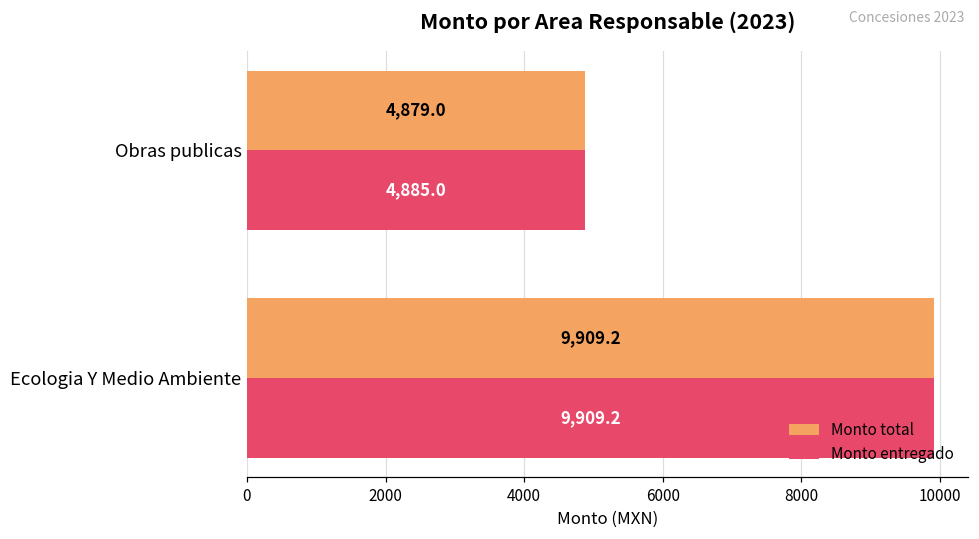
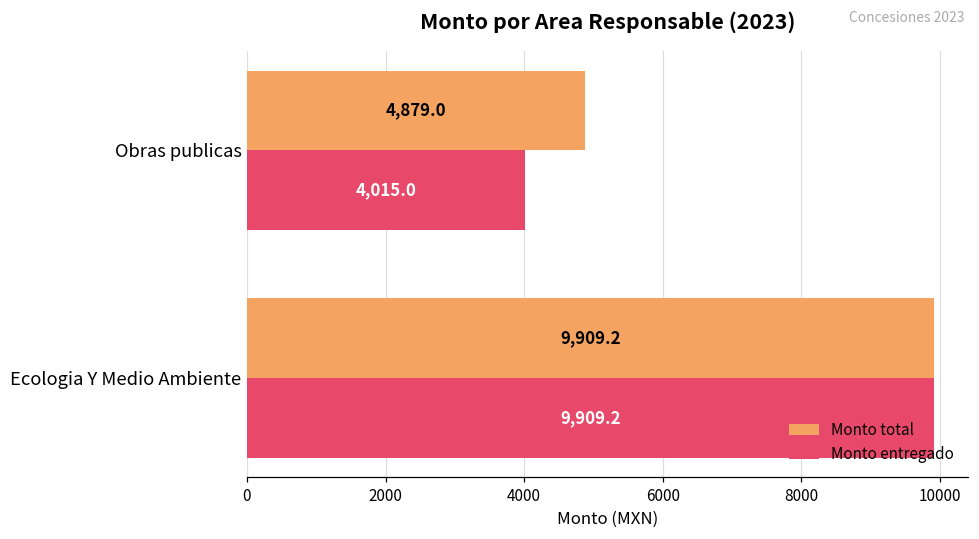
  {
    "Monto total": {
      "Obras publicas": "4,879.0",
      "Ecologia Y Medio Ambiente": "9,909.2"
    },
    "Monto entregado": {
-     "Obras publicas": "4,885.0",
+     "Obras publicas": "4,015.0",
      "Ecologia Y Medio Ambiente": "9,909.2"
    }
  }
